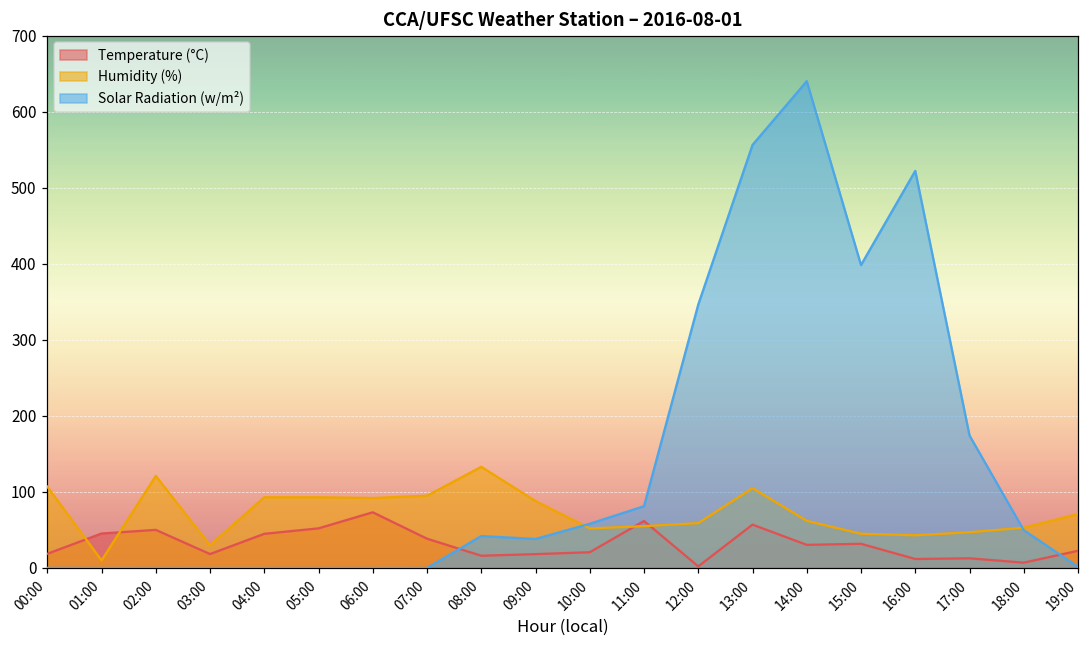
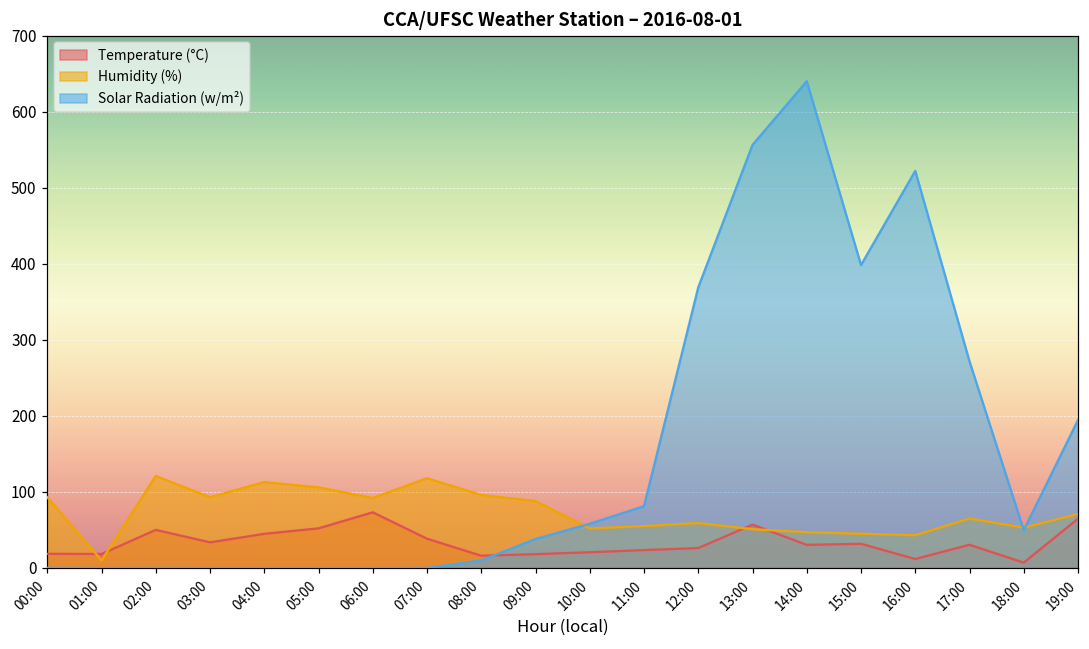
  {
    "Temperature (°C)": {
      "00:00": 20,
-     "01:00": 50,
+     "01:00": 20,
      "02:00": 50,
-     "03:00": 20,
+     "03:00": 30,
      "04:00": 40,
      "05:00": 50,
      "06:00": 70,
      "07:00": 40,
      "08:00": 20,
      "09:00": 20,
      "10:00": 20,
-     "11:00": 60,
-     "12:00": 0,
+     "11:00": 20,
+     "12:00": 30,
      "13:00": 60,
      "14:00": 30,
      "15:00": 30,
      "16:00": 10,
-     "17:00": 10,
+     "17:00": 30,
      "18:00": 10,
-     "19:00": 20
+     "19:00": 60
    },
    "Humidity (%)": {
-     "00:00": 110,
+     "00:00": 90,
      "01:00": 10,
      "02:00": 120,
-     "03:00": 30,
-     "04:00": 90,
-     "05:00": 90,
+     "03:00": 90,
+     "04:00": 110,
+     "05:00": 110,
      "06:00": 90,
-     "07:00": 100,
-     "08:00": 130,
+     "07:00": 120,
+     "08:00": 100,
      "09:00": 90,
      "10:00": 50,
      "11:00": 60,
      "12:00": 60,
-     "13:00": 110,
-     "14:00": 60,
+     "13:00": 50,
+     "14:00": 50,
      "15:00": 50,
      "16:00": 40,
-     "17:00": 50,
+     "17:00": 70,
      "19:00": 70
    },
    "Solar Radiation (w/m²)": {
      "00:00": 0,
      "01:00": 0,
      "02:00": 0,
      "03:00": 0,
      "04:00": 0,
      "05:00": 0,
      "06:00": 0,
      "07:00": 0,
-     "08:00": 40,
+     "08:00": 10,
      "09:00": 40,
      "10:00": 60,
      "11:00": 80,
-     "12:00": 350,
+     "12:00": 370,
      "13:00": 560,
      "14:00": 640,
      "15:00": 400,
      "16:00": 520,
-     "17:00": 170,
-     "19:00": 0
+     "17:00": 270,
+     "19:00": 190
    }
  }
